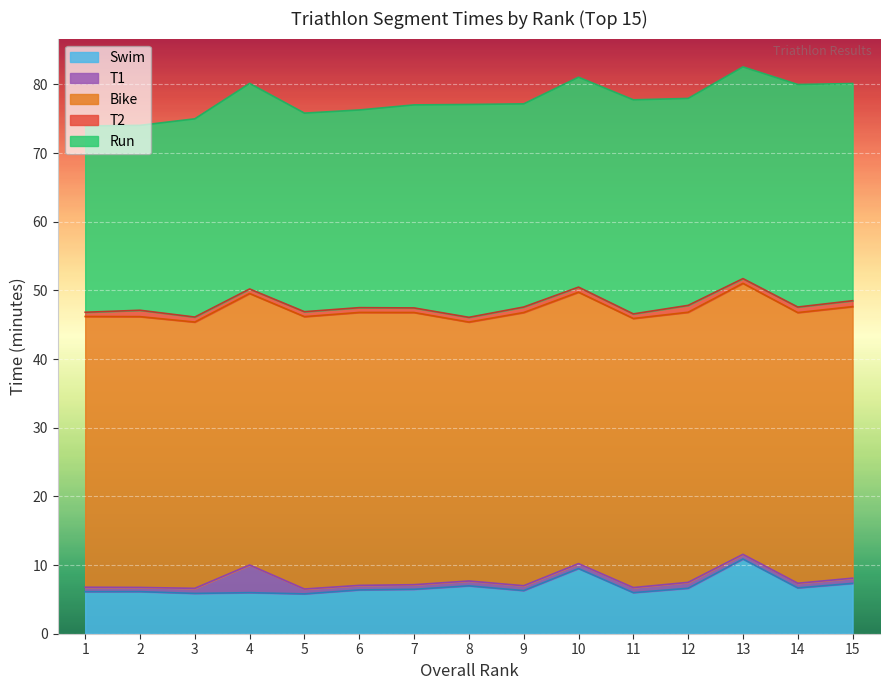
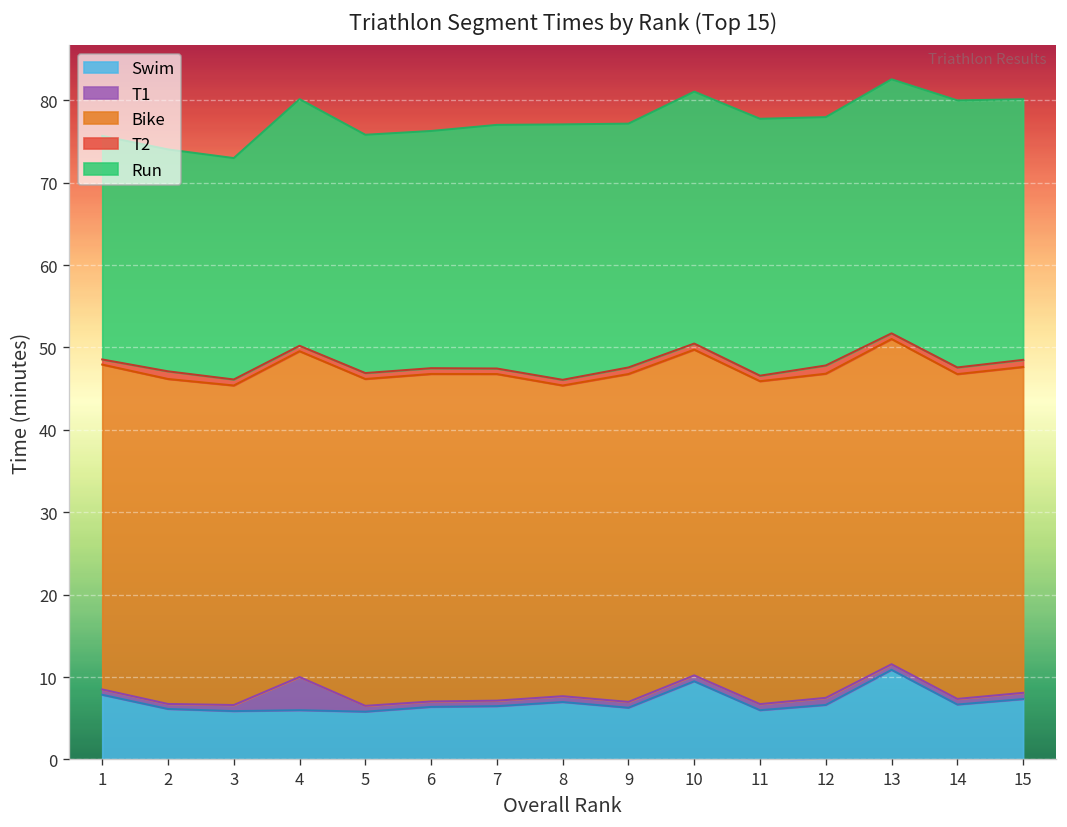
  {
    "Swim": {
-     "1": 6,
+     "1": 8,
      "2": 6,
      "3": 6,
      "4": 6,
      "5": 6,
      "6": 6,
      "7": 6,
      "8": 7,
      "9": 6,
      "10": 9,
      "11": 6,
      "12": 7,
      "13": 11,
      "14": 7,
      "15": 7
    },
    "T1": {
      "1": 1,
      "2": 1,
      "3": 1,
      "4": 4,
      "5": 1,
      "6": 1,
      "7": 1,
      "8": 1,
      "9": 1,
      "10": 1,
      "11": 1,
      "12": 1,
      "13": 1,
      "14": 1,
      "15": 1
    },
    "Run": {
-     "3": 29,
+     "3": 27,
      "4": 30,
      "5": 29,
      "6": 29,
      "7": 30,
      "8": 31,
      "9": 30,
      "10": 31,
      "11": 31,
      "12": 30,
      "13": 31,
      "14": 32,
      "15": 32
    }
  }
